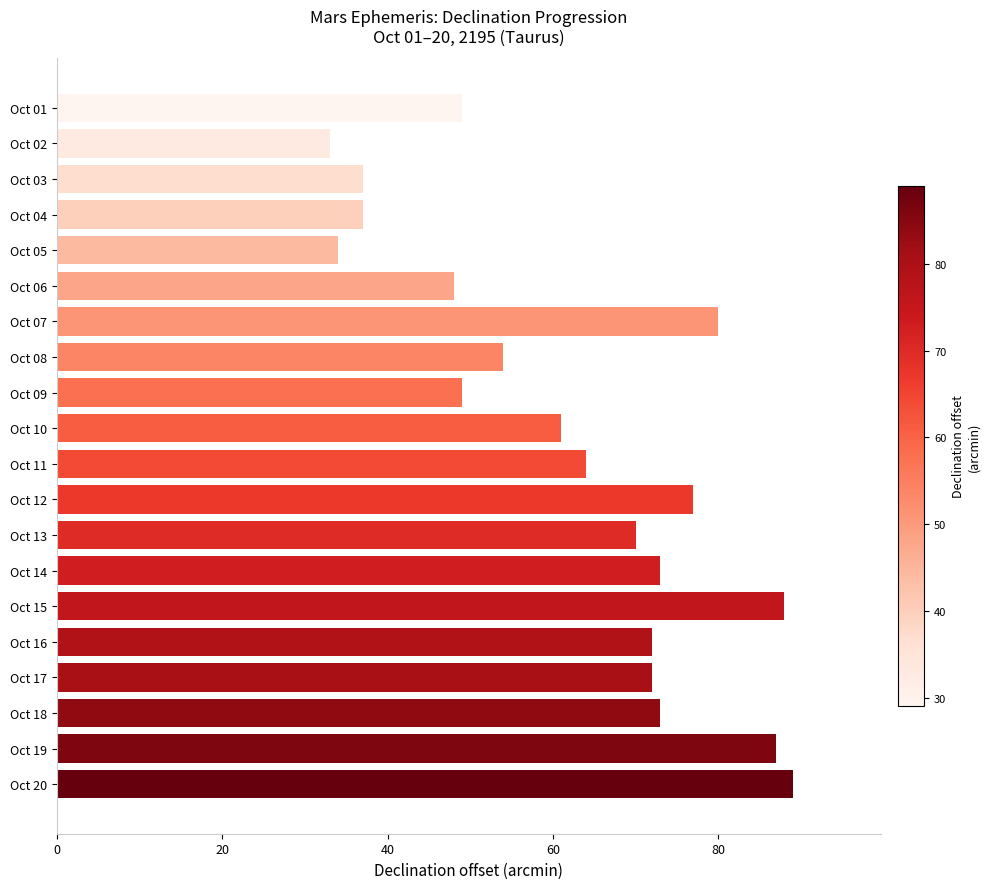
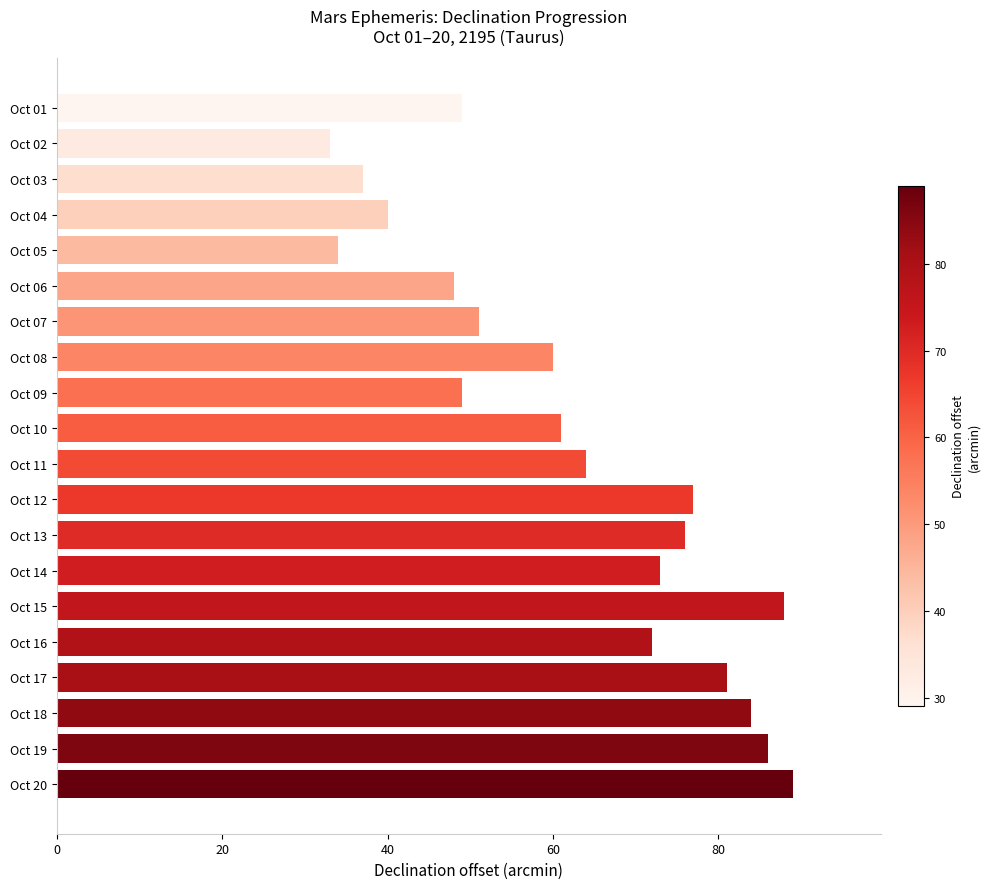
  {
    "Oct 01": 49,
    "Oct 02": 33,
    "Oct 03": 37,
-   "Oct 04": 37,
+   "Oct 04": 40,
    "Oct 05": 34,
    "Oct 06": 48,
-   "Oct 07": 80,
-   "Oct 08": 54,
+   "Oct 07": 51,
+   "Oct 08": 60,
    "Oct 09": 49,
    "Oct 10": 61,
    "Oct 11": 64,
    "Oct 12": 77,
-   "Oct 13": 70,
+   "Oct 13": 76,
    "Oct 14": 73,
    "Oct 15": 88,
    "Oct 16": 72,
-   "Oct 17": 72,
-   "Oct 18": 73,
-   "Oct 19": 87,
+   "Oct 17": 81,
+   "Oct 18": 84,
+   "Oct 19": 86,
    "Oct 20": 89
  }
